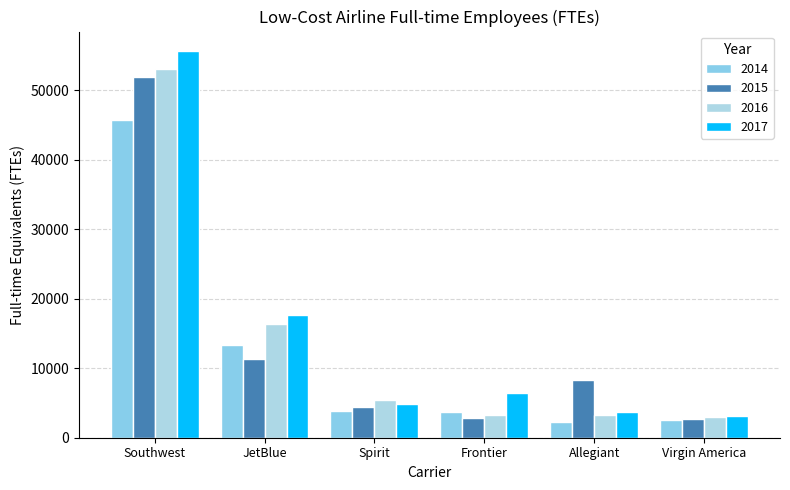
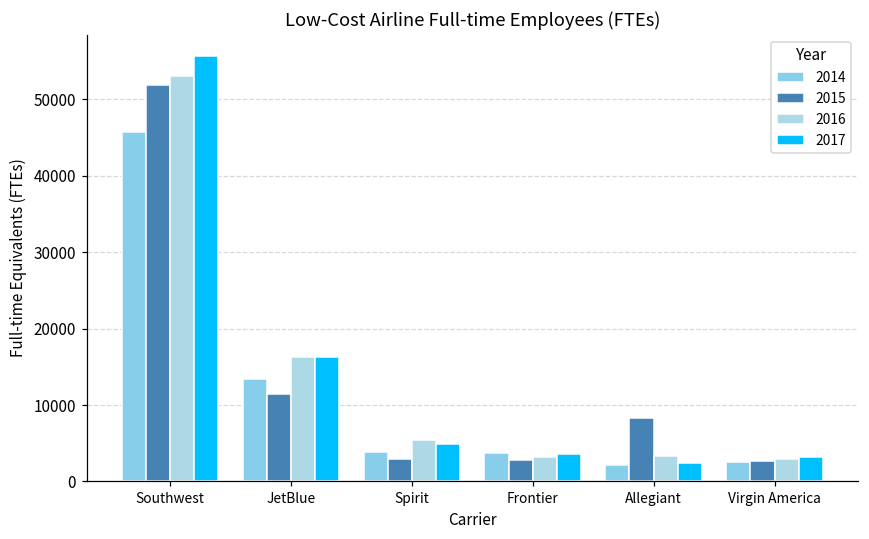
  {
    "2015": {
      "Southwest": 52000,
      "JetBlue": 11000,
-     "Spirit": 4000,
+     "Spirit": 3000,
      "Frontier": 3000,
      "Allegiant": 8000,
      "Virgin America": 3000
    },
    "2017": {
      "Southwest": 56000,
-     "JetBlue": 18000,
+     "JetBlue": 16000,
      "Spirit": 5000,
-     "Frontier": 6000,
-     "Allegiant": 4000,
+     "Frontier": 4000,
+     "Allegiant": 2000,
      "Virgin America": 3000
    }
  }
